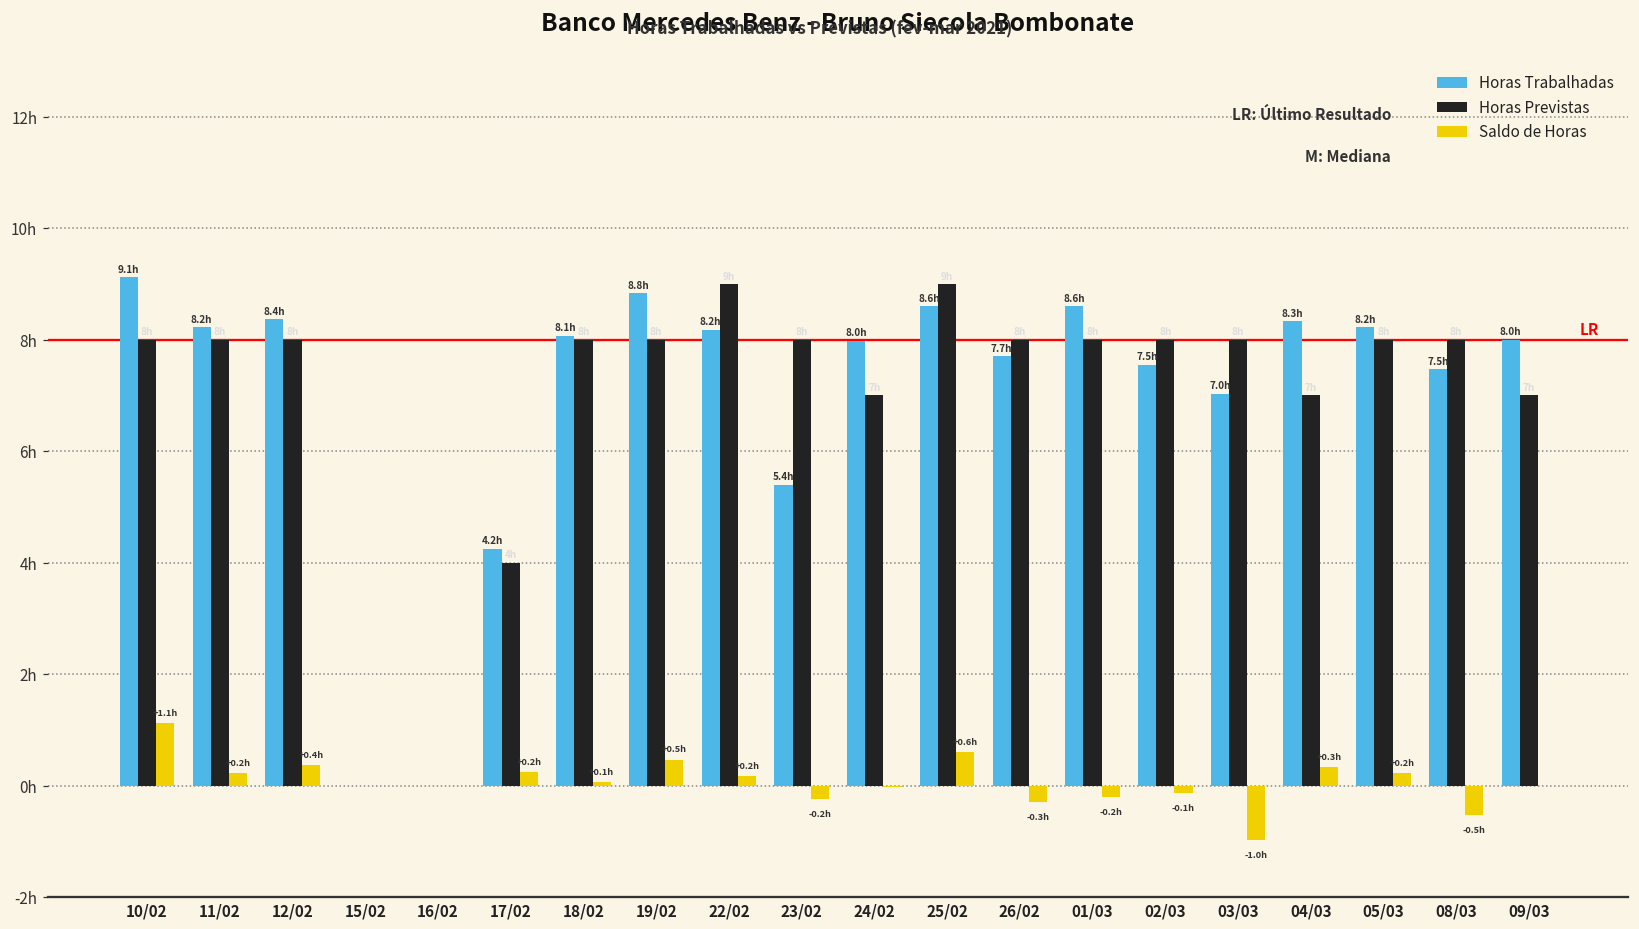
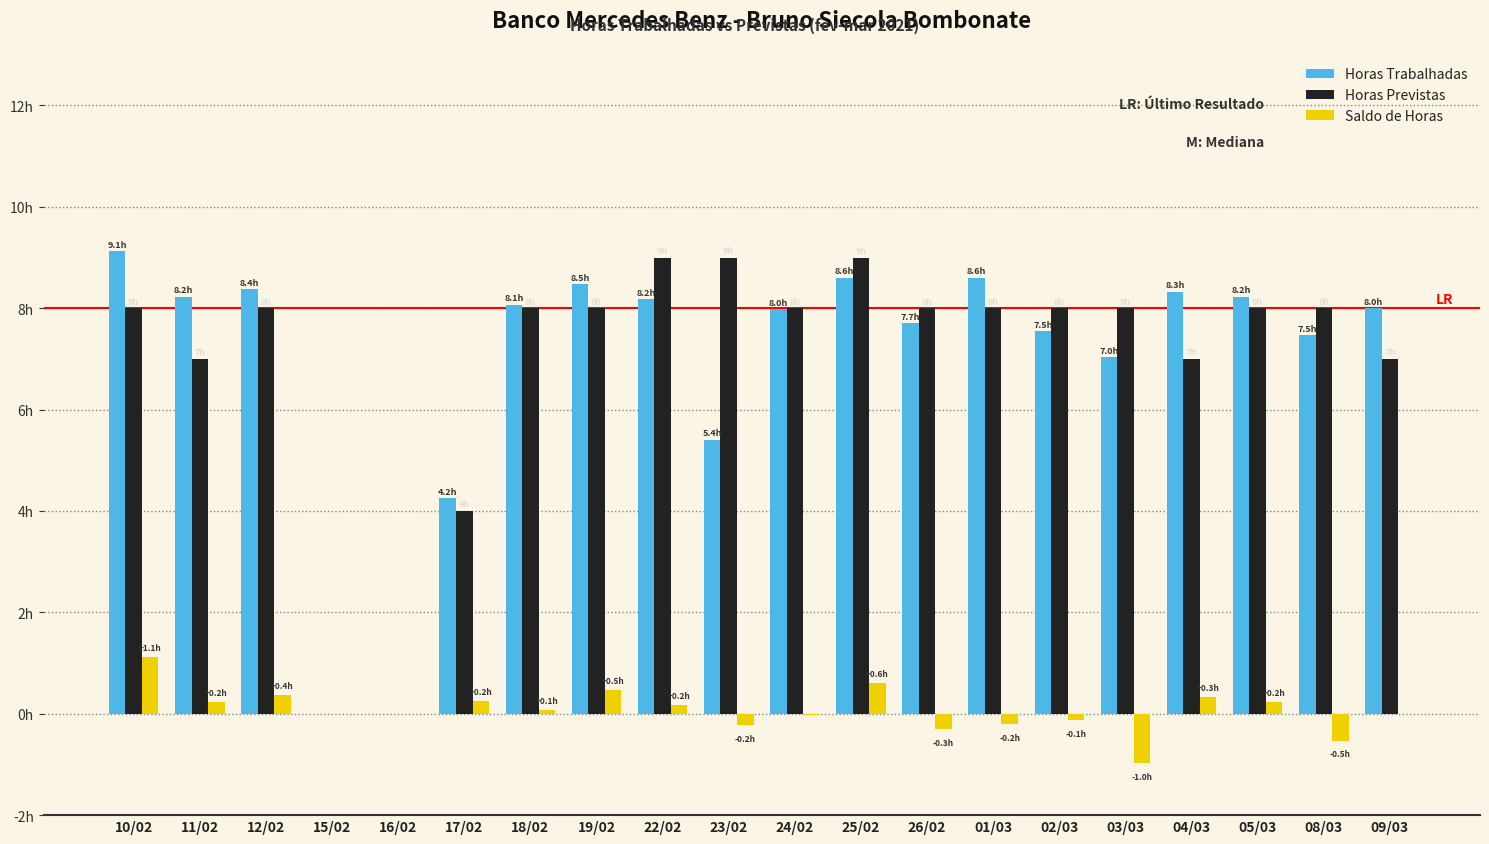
  {
    "Horas Trabalhadas": {
      "10/02": "9.1h",
      "11/02": "8.2h",
      "12/02": "8.4h",
      "17/02": "4.2h",
      "18/02": "8.1h",
-     "19/02": "8.8h",
+     "19/02": "8.5h",
      "22/02": "8.2h",
      "23/02": "5.4h",
      "24/02": "8.0h",
      "25/02": "8.6h",
      "26/02": "7.7h",
      "01/03": "8.6h",
      "02/03": "7.5h",
      "03/03": "7.0h",
      "04/03": "8.3h",
      "05/03": "8.2h",
      "08/03": "7.5h",
      "09/03": "8.0h"
    },
    "Horas Previstas": {
      "10/02": "8h",
-     "11/02": "8h",
+     "11/02": "7h",
      "12/02": "8h",
      "15/02": "0h",
      "16/02": "0h",
      "17/02": "4h",
      "18/02": "8h",
      "19/02": "8h",
      "22/02": "9h",
-     "23/02": "8h",
-     "24/02": "7h",
+     "23/02": "9h",
+     "24/02": "8h",
      "25/02": "9h",
      "26/02": "8h",
      "01/03": "8h",
      "02/03": "8h",
      "03/03": "8h",
      "04/03": "7h",
      "05/03": "8h",
      "08/03": "8h",
      "09/03": "7h"
    },
    "Saldo de Horas": {
      "10/02": "+1.1h",
      "11/02": "+0.2h",
      "12/02": "+0.4h",
      "17/02": "+0.2h",
      "18/02": "+0.1h",
      "19/02": "+0.5h",
      "22/02": "+0.2h",
      "23/02": "-0.2h",
      "25/02": "+0.6h",
      "26/02": "-0.3h",
      "01/03": "-0.2h",
      "02/03": "-0.1h",
      "03/03": "-1.0h",
      "04/03": "+0.3h",
      "05/03": "+0.2h",
      "08/03": "-0.5h"
    }
  }
